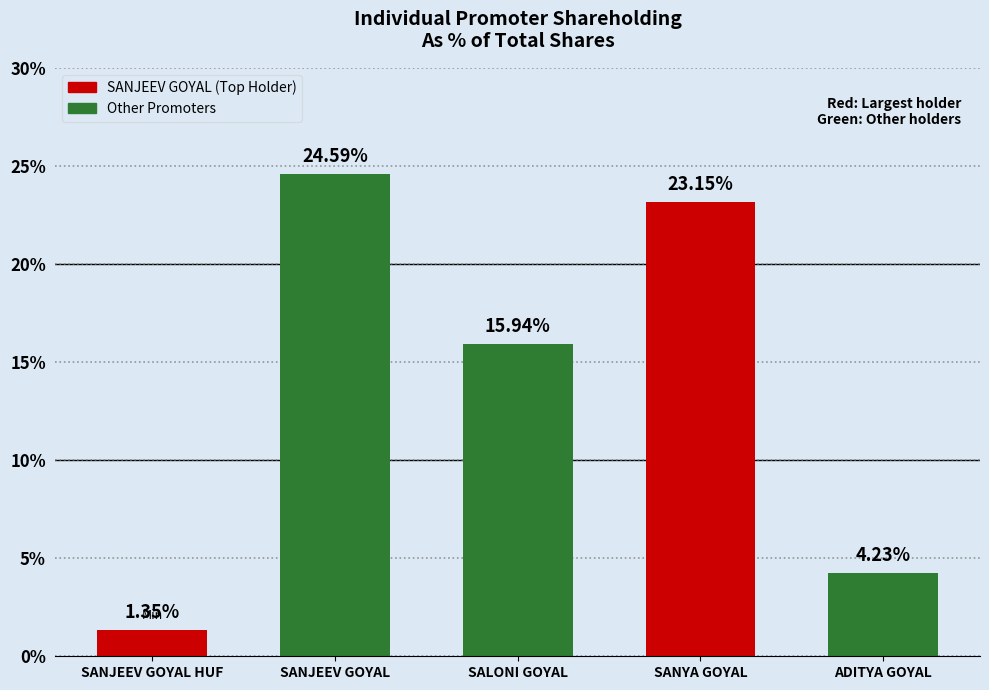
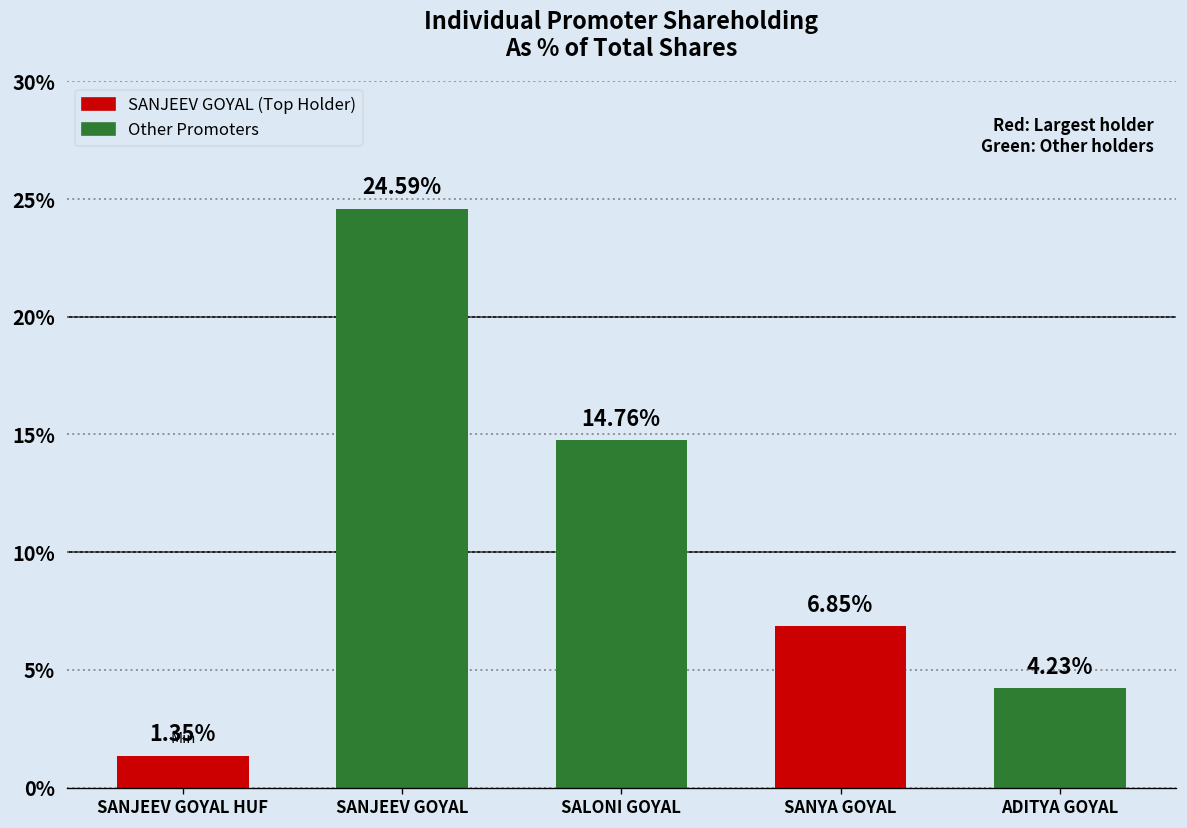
  {
    "SANJEEV GOYAL": "24.59%",
-   "SALONI GOYAL": "15.94%",
-   "SANYA GOYAL": "23.15%",
+   "SALONI GOYAL": "14.76%",
+   "SANYA GOYAL": "6.85%",
    "ADITYA GOYAL": "4.23%"
  }
